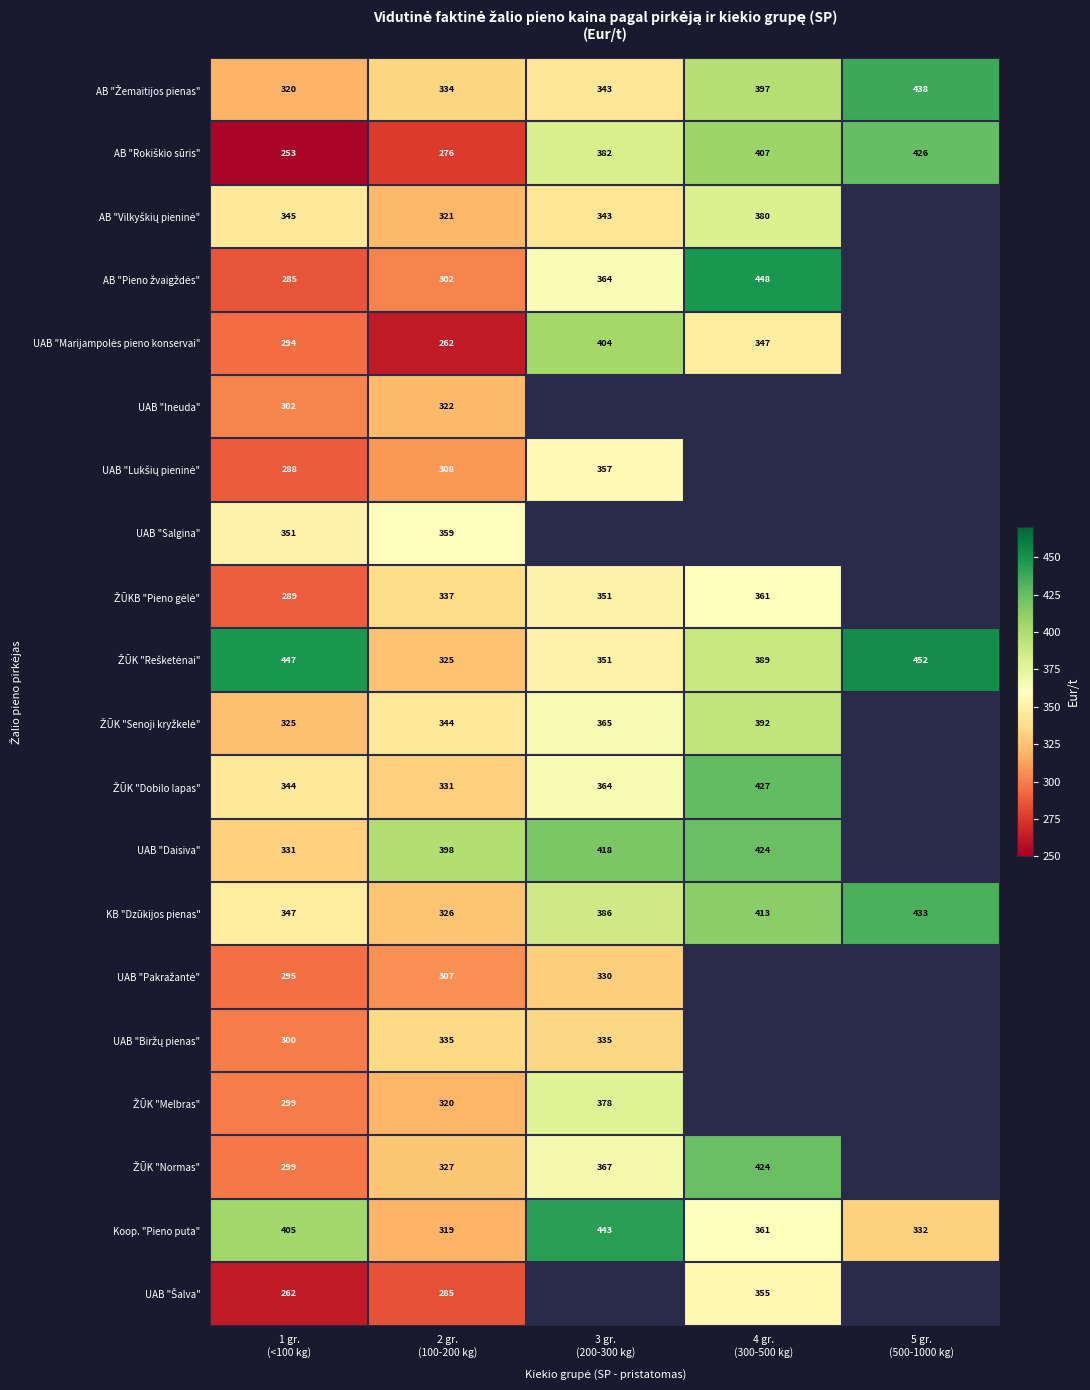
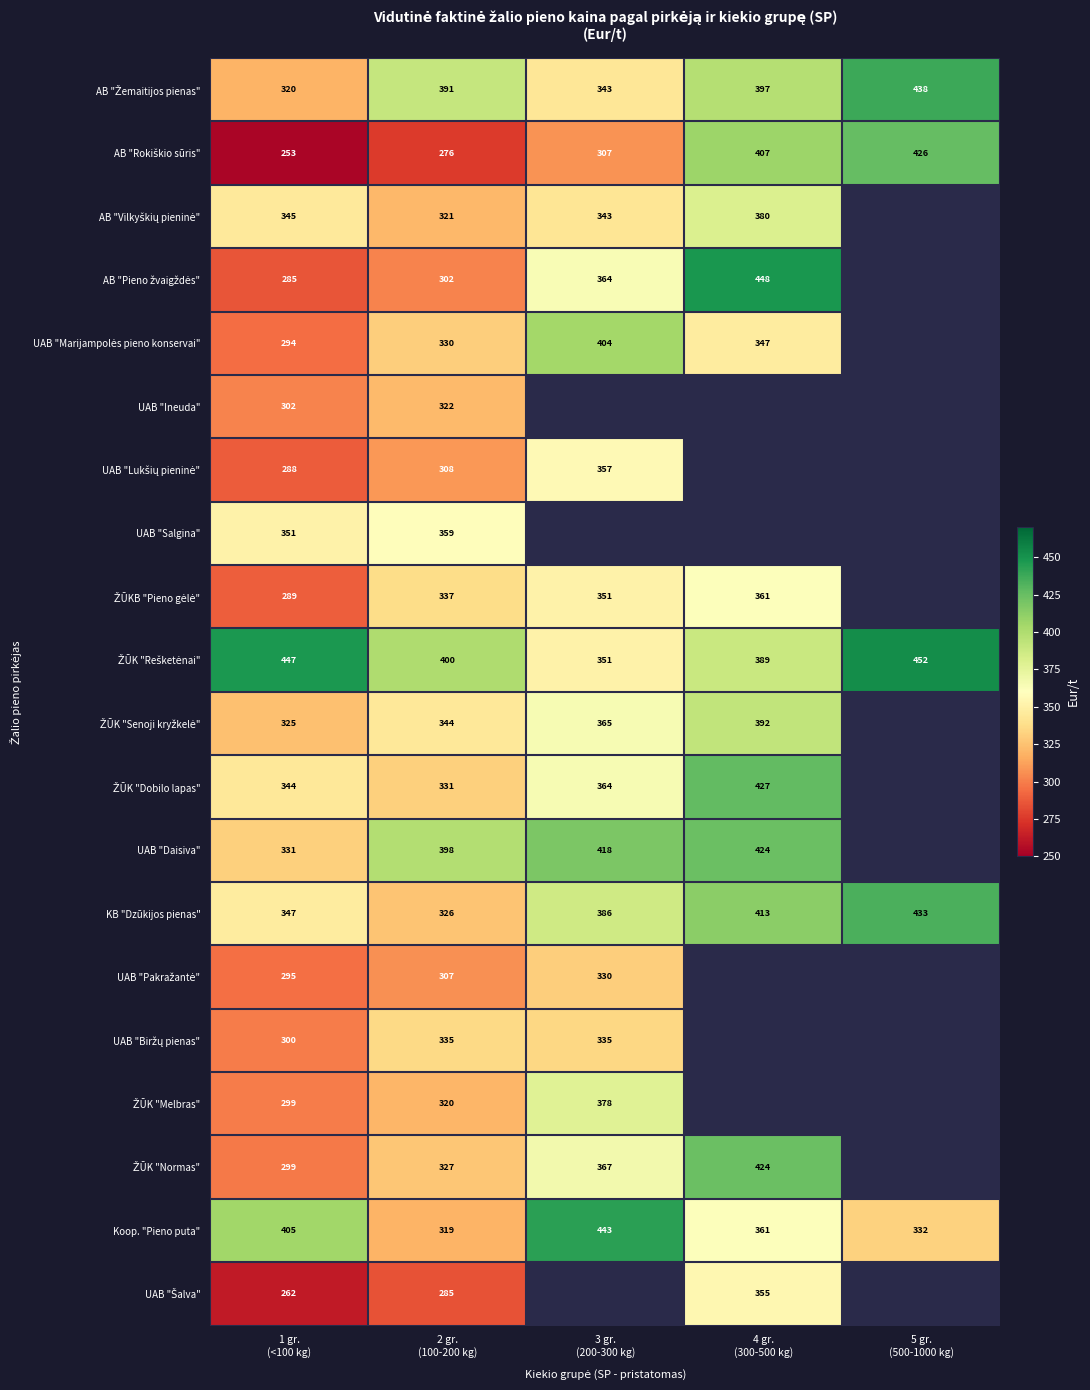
  {
    "AB \"Žemaitijos pienas\"": {
      "1 gr. (<100 kg)": 320,
-     "2 gr. (100-200 kg)": 334,
+     "2 gr. (100-200 kg)": 391,
      "3 gr. (200-300 kg)": 343,
      "4 gr. (300-500 kg)": 397,
      "5 gr. (500-1000 kg)": 438
    },
    "AB \"Rokiškio sūris\"": {
      "1 gr. (<100 kg)": 253,
      "2 gr. (100-200 kg)": 276,
-     "3 gr. (200-300 kg)": 382,
+     "3 gr. (200-300 kg)": 307,
      "4 gr. (300-500 kg)": 407,
      "5 gr. (500-1000 kg)": 426
    },
    "AB \"Vilkyškių pieninė\"": {
      "1 gr. (<100 kg)": 345,
      "2 gr. (100-200 kg)": 321,
      "3 gr. (200-300 kg)": 343,
      "4 gr. (300-500 kg)": 380
    },
    "AB \"Pieno žvaigždės\"": {
      "1 gr. (<100 kg)": 285,
      "2 gr. (100-200 kg)": 302,
      "3 gr. (200-300 kg)": 364,
      "4 gr. (300-500 kg)": 448
    },
    "UAB \"Marijampolės pieno konservai\"": {
      "1 gr. (<100 kg)": 294,
-     "2 gr. (100-200 kg)": 262,
+     "2 gr. (100-200 kg)": 330,
      "3 gr. (200-300 kg)": 404,
      "4 gr. (300-500 kg)": 347
    },
    "UAB \"Ineuda\"": {
      "1 gr. (<100 kg)": 302,
      "2 gr. (100-200 kg)": 322
    },
    "UAB \"Lukšių pieninė\"": {
      "1 gr. (<100 kg)": 288,
      "2 gr. (100-200 kg)": 308,
      "3 gr. (200-300 kg)": 357
    },
    "UAB \"Salgina\"": {
      "1 gr. (<100 kg)": 351,
      "2 gr. (100-200 kg)": 359
    },
    "ŽŪKB \"Pieno gėlė\"": {
      "1 gr. (<100 kg)": 289,
      "2 gr. (100-200 kg)": 337,
      "3 gr. (200-300 kg)": 351,
      "4 gr. (300-500 kg)": 361
    },
    "ŽŪK \"Rešketėnai\"": {
      "1 gr. (<100 kg)": 447,
-     "2 gr. (100-200 kg)": 325,
+     "2 gr. (100-200 kg)": 400,
      "3 gr. (200-300 kg)": 351,
      "4 gr. (300-500 kg)": 389,
      "5 gr. (500-1000 kg)": 452
    },
    "ŽŪK \"Senoji kryžkelė\"": {
      "1 gr. (<100 kg)": 325,
      "2 gr. (100-200 kg)": 344,
      "3 gr. (200-300 kg)": 365,
      "4 gr. (300-500 kg)": 392
    },
    "ŽŪK \"Dobilo lapas\"": {
      "1 gr. (<100 kg)": 344,
      "2 gr. (100-200 kg)": 331,
      "3 gr. (200-300 kg)": 364,
      "4 gr. (300-500 kg)": 427
    },
    "UAB \"Daisiva\"": {
      "1 gr. (<100 kg)": 331,
      "2 gr. (100-200 kg)": 398,
      "3 gr. (200-300 kg)": 418,
      "4 gr. (300-500 kg)": 424
    },
    "KB \"Dzūkijos pienas\"": {
      "1 gr. (<100 kg)": 347,
      "2 gr. (100-200 kg)": 326,
      "3 gr. (200-300 kg)": 386,
      "4 gr. (300-500 kg)": 413,
      "5 gr. (500-1000 kg)": 433
    },
    "UAB \"Pakražantė\"": {
      "1 gr. (<100 kg)": 295,
      "2 gr. (100-200 kg)": 307,
      "3 gr. (200-300 kg)": 330
    },
    "UAB \"Biržų pienas\"": {
      "1 gr. (<100 kg)": 300,
      "2 gr. (100-200 kg)": 335,
      "3 gr. (200-300 kg)": 335
    },
    "ŽŪK \"Melbras\"": {
      "1 gr. (<100 kg)": 299,
      "2 gr. (100-200 kg)": 320,
      "3 gr. (200-300 kg)": 378
    },
    "ŽŪK \"Normas\"": {
      "1 gr. (<100 kg)": 299,
      "2 gr. (100-200 kg)": 327,
      "3 gr. (200-300 kg)": 367,
      "4 gr. (300-500 kg)": 424
    },
    "Koop. \"Pieno puta\"": {
      "1 gr. (<100 kg)": 405,
      "2 gr. (100-200 kg)": 319,
      "3 gr. (200-300 kg)": 443,
      "4 gr. (300-500 kg)": 361,
      "5 gr. (500-1000 kg)": 332
    },
    "UAB \"Šalva\"": {
      "1 gr. (<100 kg)": 262,
      "2 gr. (100-200 kg)": 285,
      "4 gr. (300-500 kg)": 355
    }
  }
